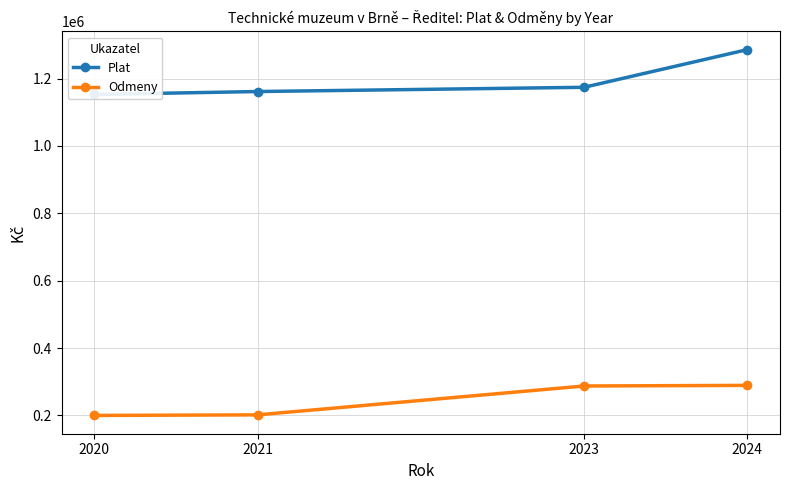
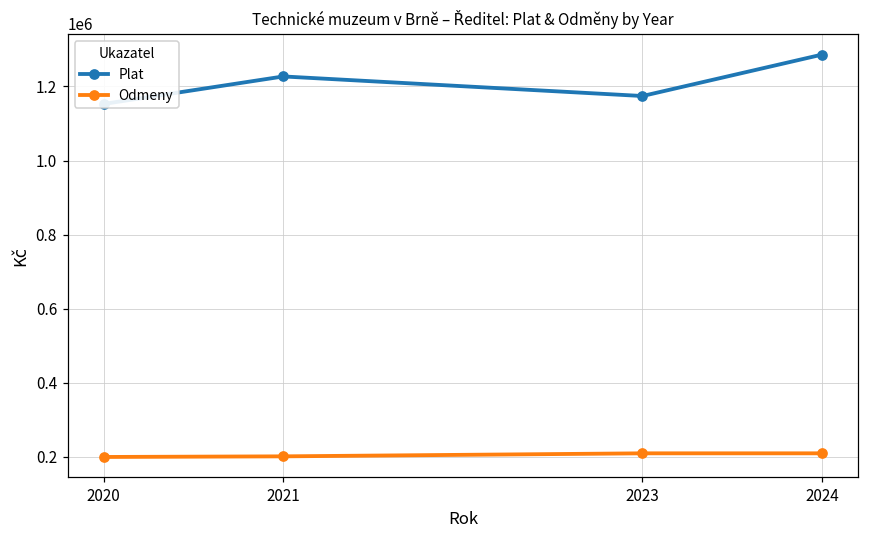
  {
    "Plat": {
-     "2021": 1160000,
+     "2021": 1230000,
      "2023": 1170000,
      "2024": 1290000
    },
    "Odmeny": {
      "2020": 200000,
      "2021": 200000,
-     "2023": 290000,
-     "2024": 290000
+     "2023": 210000,
+     "2024": 210000
    }
  }
